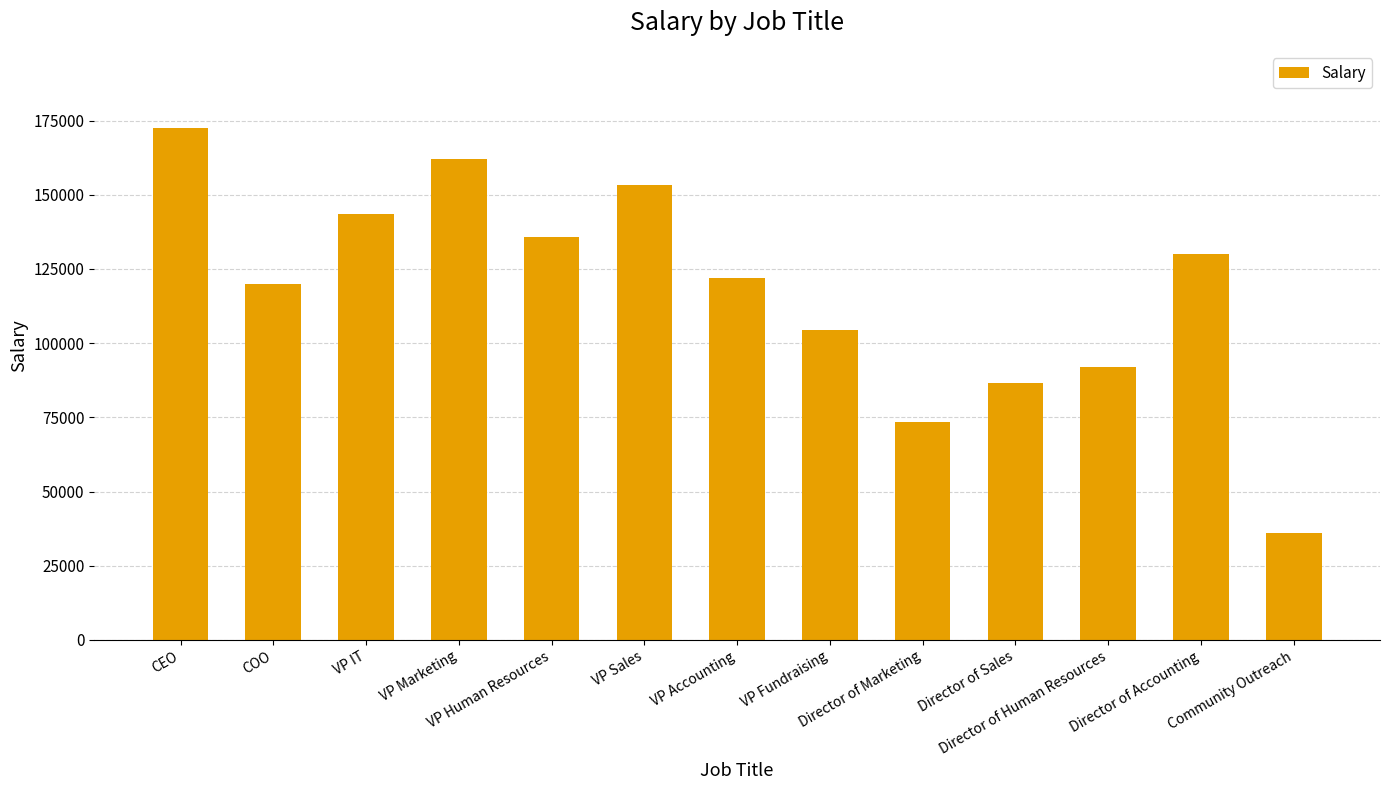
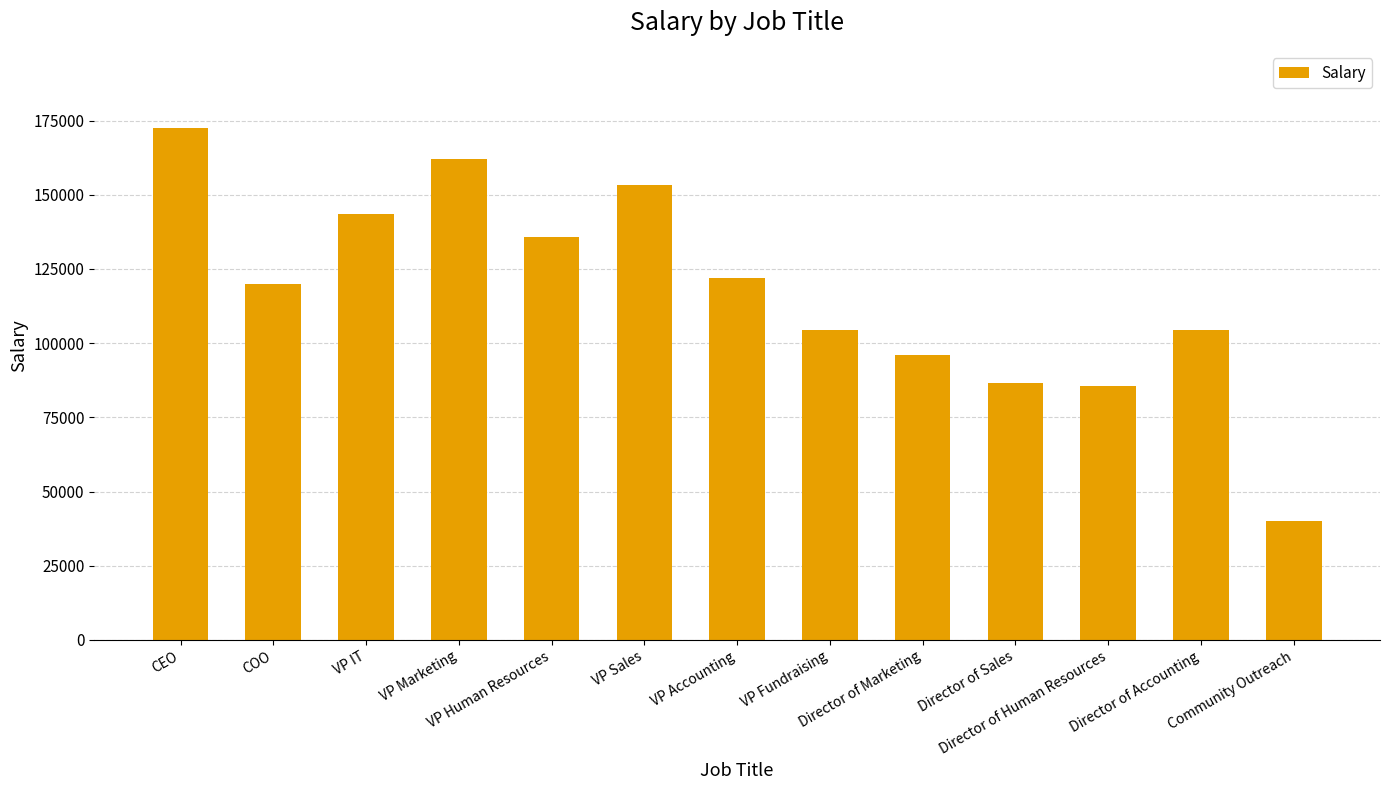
  {
    "CEO": 173000,
    "COO": 120000,
    "VP IT": 144000,
    "VP Marketing": 162000,
    "VP Human Resources": 136000,
    "VP Sales": 153000,
    "VP Accounting": 122000,
    "VP Fundraising": 104000,
-   "Director of Marketing": 74000,
+   "Director of Marketing": 96000,
    "Director of Sales": 86000,
-   "Director of Human Resources": 92000,
-   "Director of Accounting": 130000,
-   "Community Outreach": 36000
+   "Director of Human Resources": 86000,
+   "Director of Accounting": 104000,
+   "Community Outreach": 40000
  }
